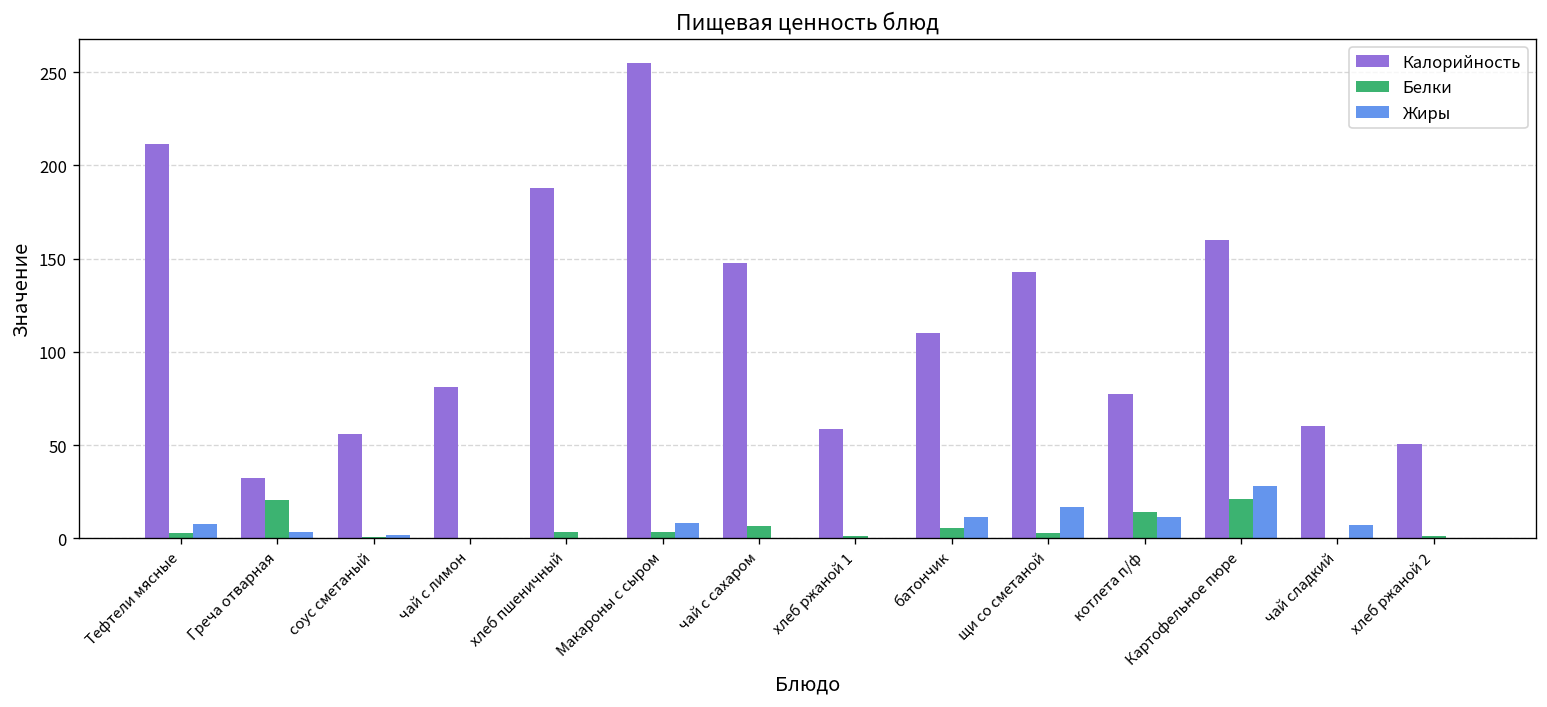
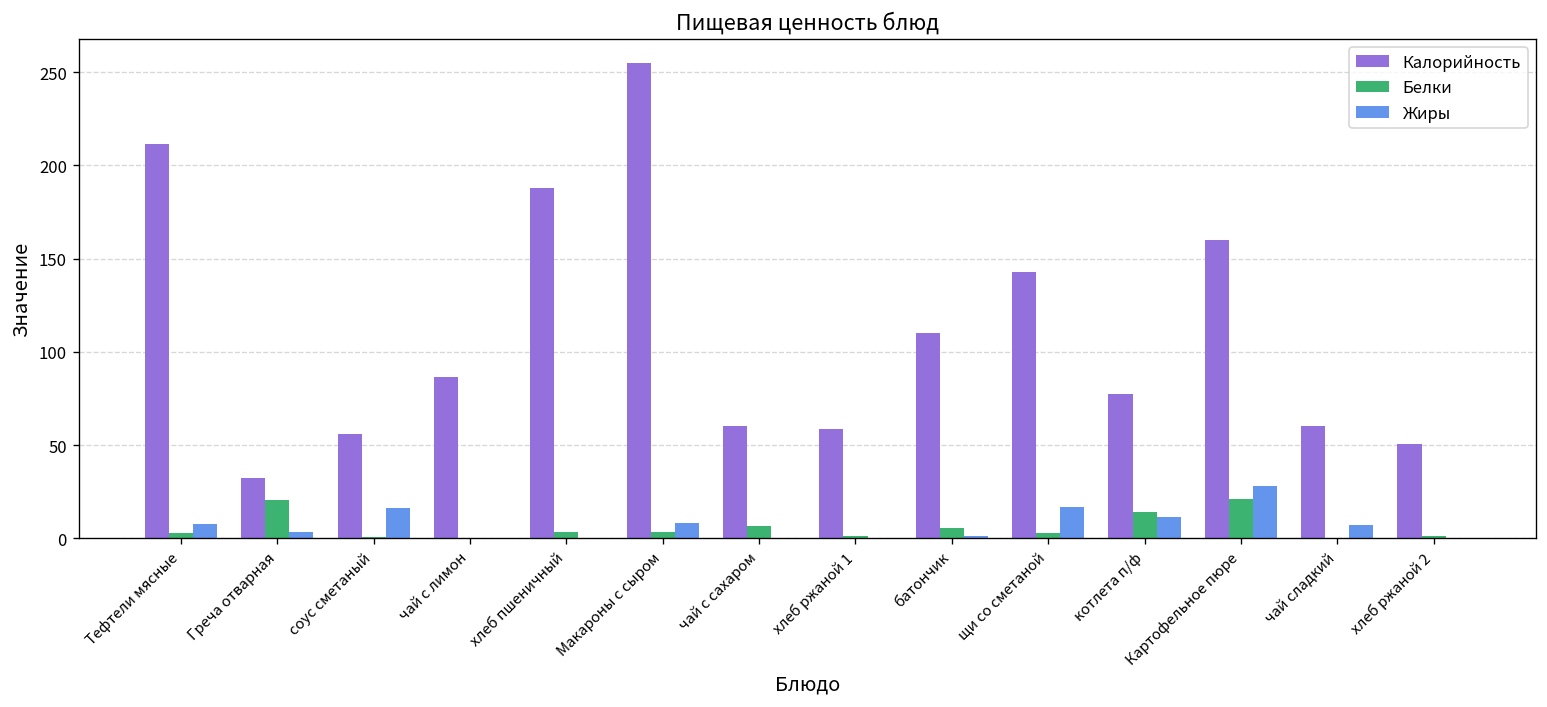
  {
    "Калорийность": {
      "Тефтели мясные": 211,
      "Греча отварная": 32,
      "соус сметаный": 56,
-     "чай с лимон": 81,
+     "чай с лимон": 86,
      "хлеб пшеничный": 188,
      "Макароны с сыром": 255,
-     "чай с сахаром": 148,
+     "чай с сахаром": 60,
      "хлеб ржаной 1": 59,
      "батончик": 110,
      "щи со сметаной": 143,
      "котлета п/ф": 77,
      "Картофельное пюре": 160,
      "чай сладкий": 60,
      "хлеб ржаной 2": 51
    },
    "Белки": {
      "Тефтели мясные": 3,
      "Греча отварная": 20,
      "чай с лимон": 0,
      "хлеб пшеничный": 3,
      "Макароны с сыром": 3,
      "чай с сахаром": 7,
      "батончик": 6,
      "щи со сметаной": 3,
      "котлета п/ф": 14,
      "Картофельное пюре": 21
    },
    "Жиры": {
      "Тефтели мясные": 8,
      "Греча отварная": 3,
-     "соус сметаный": 2,
+     "соус сметаный": 16,
      "чай с лимон": 0,
      "Макароны с сыром": 8,
      "чай с сахаром": 0,
-     "батончик": 11,
+     "батончик": 1,
      "щи со сметаной": 17,
      "котлета п/ф": 11,
      "Картофельное пюре": 28,
      "чай сладкий": 7
    }
  }
